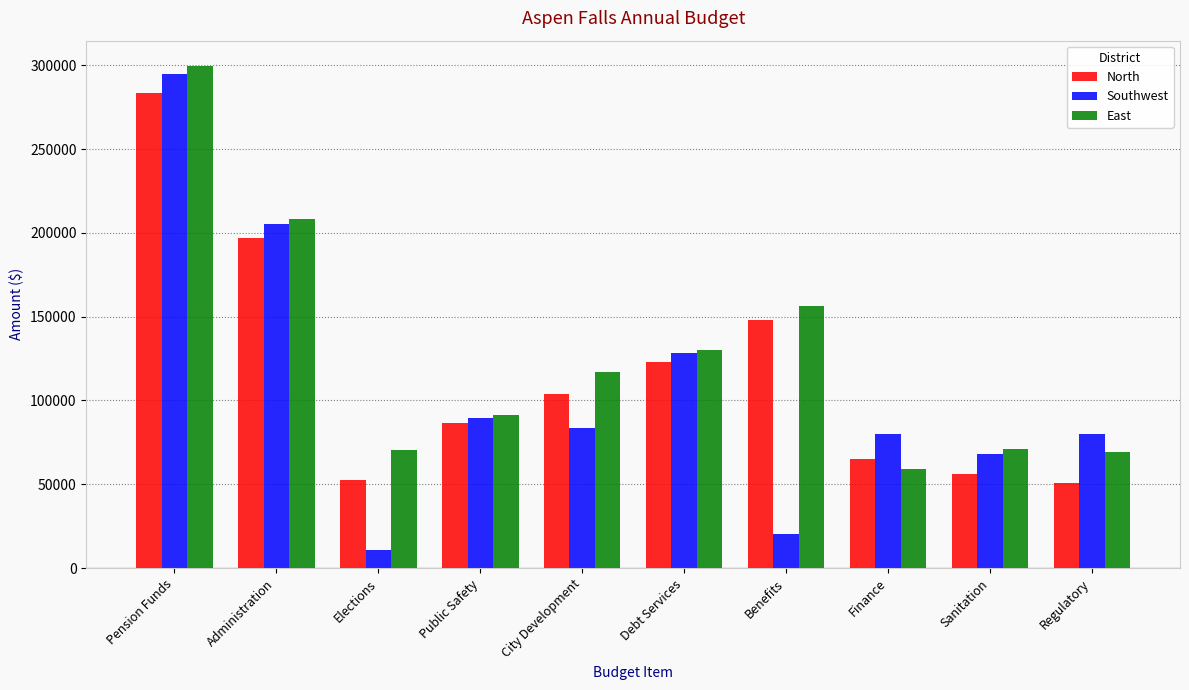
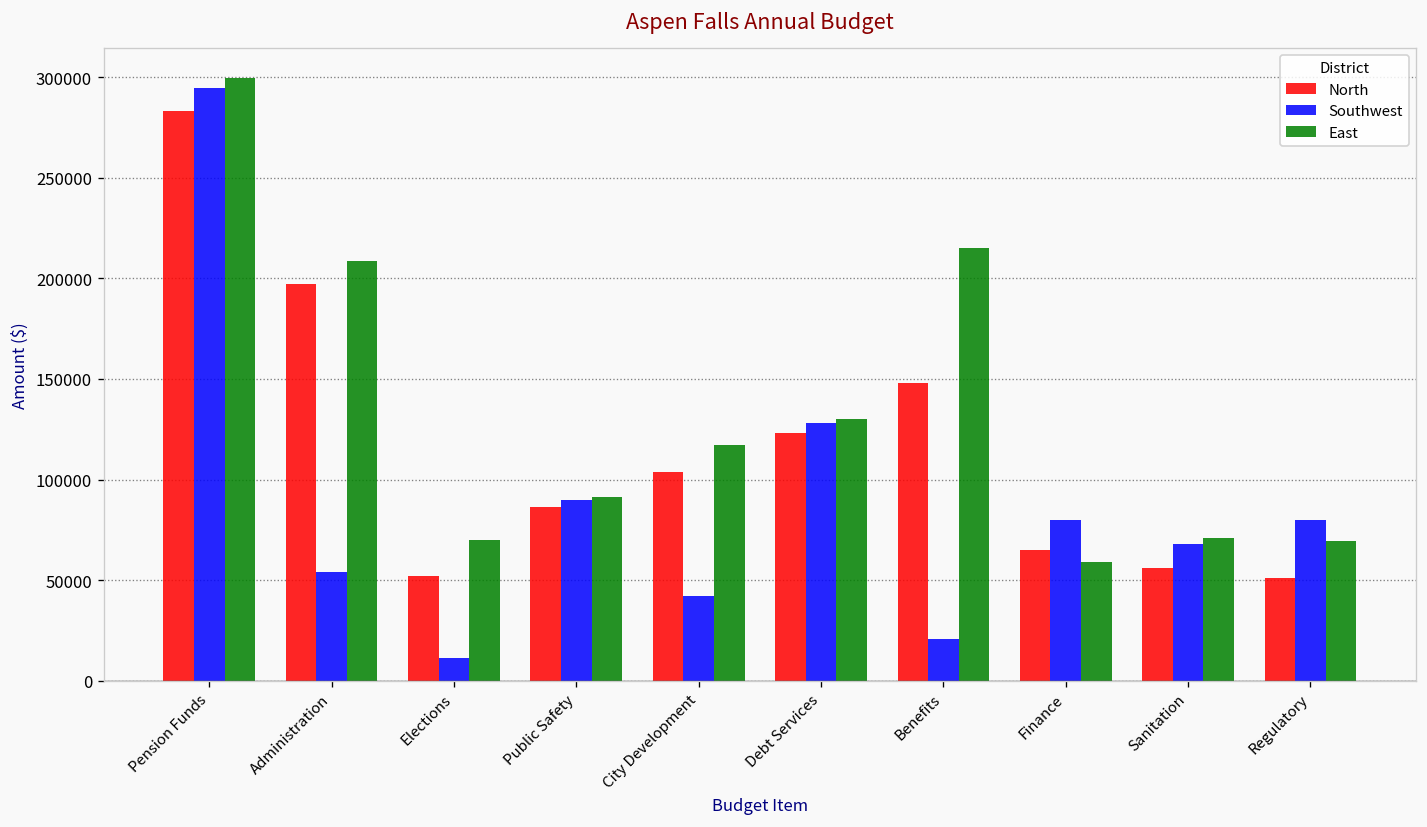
  {
    "North": {
      "Pension Funds": 283000,
      "Administration": 197000,
      "Elections": 52000,
      "Public Safety": 86000,
      "City Development": 104000,
      "Debt Services": 123000,
      "Benefits": 148000,
      "Finance": 65000,
      "Sanitation": 56000,
      "Regulatory": 51000
    },
    "Southwest": {
      "Pension Funds": 295000,
-     "Administration": 205000,
+     "Administration": 54000,
      "Elections": 11000,
      "Public Safety": 90000,
-     "City Development": 83000,
+     "City Development": 42000,
      "Debt Services": 128000,
      "Benefits": 20000,
      "Finance": 80000,
      "Sanitation": 68000,
      "Regulatory": 80000
    },
    "East": {
      "Pension Funds": 300000,
      "Administration": 208000,
      "Elections": 70000,
      "Public Safety": 91000,
      "City Development": 117000,
      "Debt Services": 130000,
-     "Benefits": 156000,
+     "Benefits": 215000,
      "Finance": 59000,
      "Sanitation": 71000,
      "Regulatory": 69000
    }
  }
